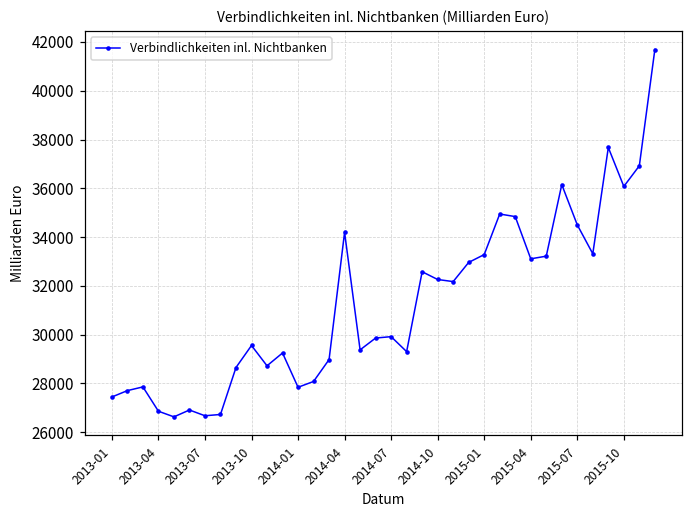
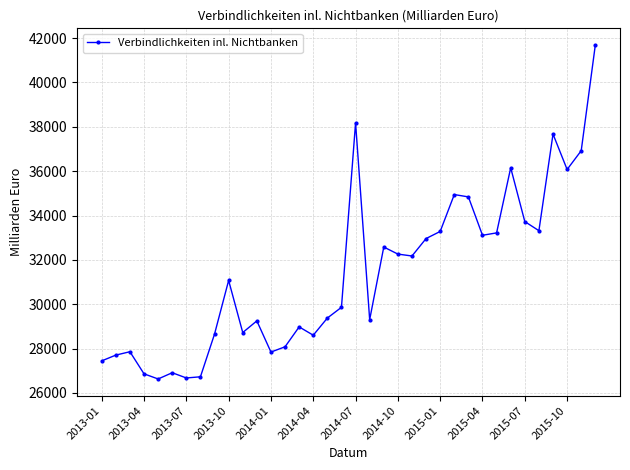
  {
    "2013-01": 27400,
    "2013-04": 26900,
    "2013-07": 26700,
-   "2013-10": 29600,
+   "2013-10": 31100,
    "2014-01": 27800,
-   "2014-04": 34200,
-   "2014-07": 29900,
+   "2014-04": 28600,
+   "2014-07": 38200,
    "2014-10": 32300,
    "2015-01": 33300,
    "2015-04": 33100,
-   "2015-07": 34500,
+   "2015-07": 33700,
    "2015-10": 36100
  }
